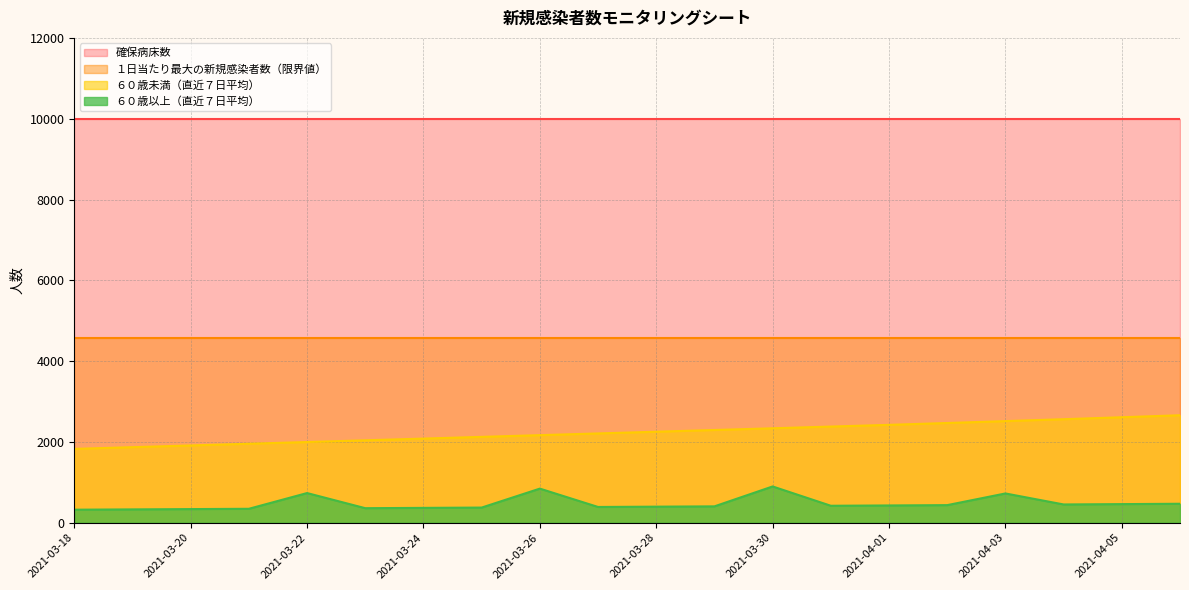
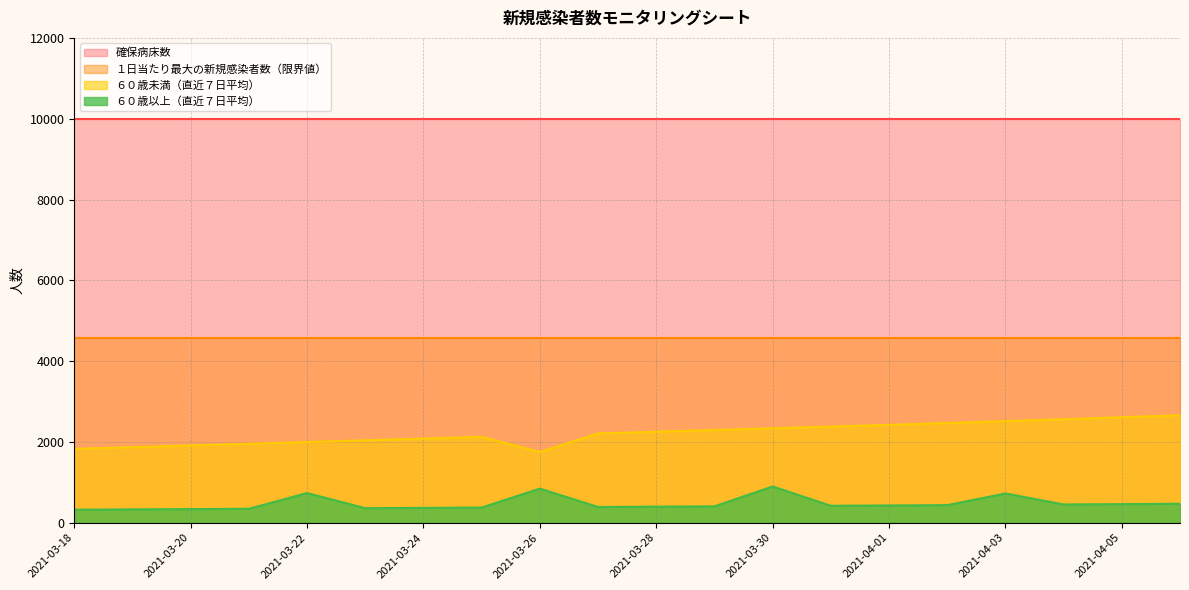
  {
    "確保病床数": {
      "2021-03-18": 10000,
      "2021-03-20": 10000,
      "2021-03-22": 10000,
      "2021-03-24": 10000,
      "2021-03-26": 10000,
      "2021-03-28": 10000,
      "2021-03-30": 10000,
      "2021-04-01": 10000,
      "2021-04-03": 10000,
      "2021-04-05": 10000
    },
    "１日当たり最大の新規感染者数（限界値）": {
      "2021-03-18": 4600,
      "2021-03-20": 4600,
      "2021-03-22": 4600,
      "2021-03-24": 4600,
      "2021-03-26": 4600,
      "2021-03-28": 4600,
      "2021-03-30": 4600,
      "2021-04-01": 4600,
      "2021-04-03": 4600,
      "2021-04-05": 4600
    },
    "６０歳未満（直近７日平均）": {
      "2021-03-18": 1800,
      "2021-03-20": 1900,
      "2021-03-22": 2000,
      "2021-03-24": 2100,
-     "2021-03-26": 2200,
+     "2021-03-26": 1800,
      "2021-03-28": 2300,
      "2021-03-30": 2300,
      "2021-04-01": 2400,
      "2021-04-03": 2500,
      "2021-04-05": 2600
    },
    "６０歳以上（直近７日平均）": {
      "2021-03-18": 300,
      "2021-03-20": 300,
      "2021-03-22": 700,
      "2021-03-24": 400,
      "2021-03-26": 800,
      "2021-03-28": 400,
      "2021-03-30": 900,
      "2021-04-01": 400,
      "2021-04-03": 700,
      "2021-04-05": 500
    }
  }
